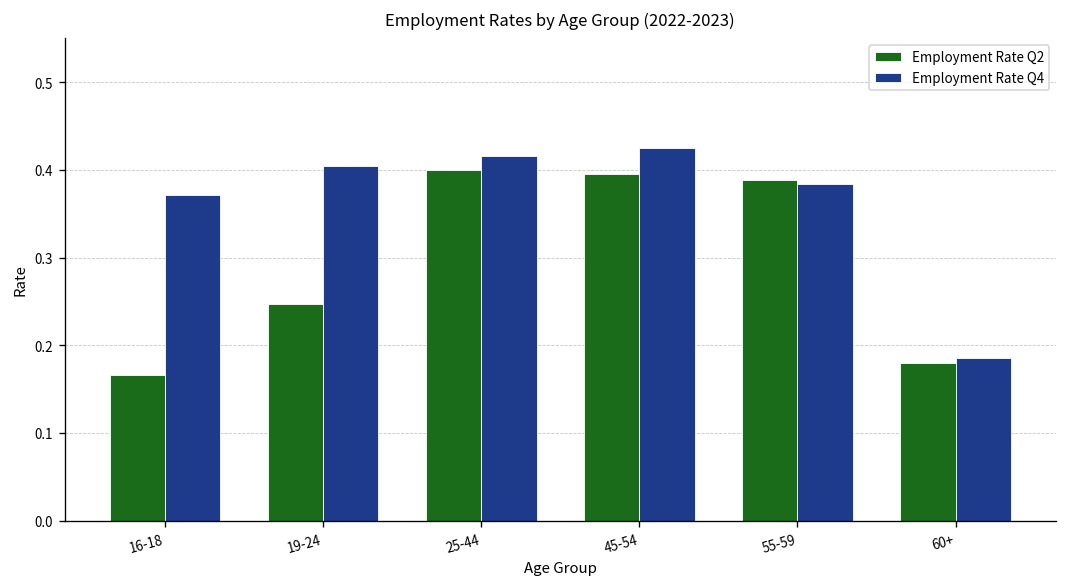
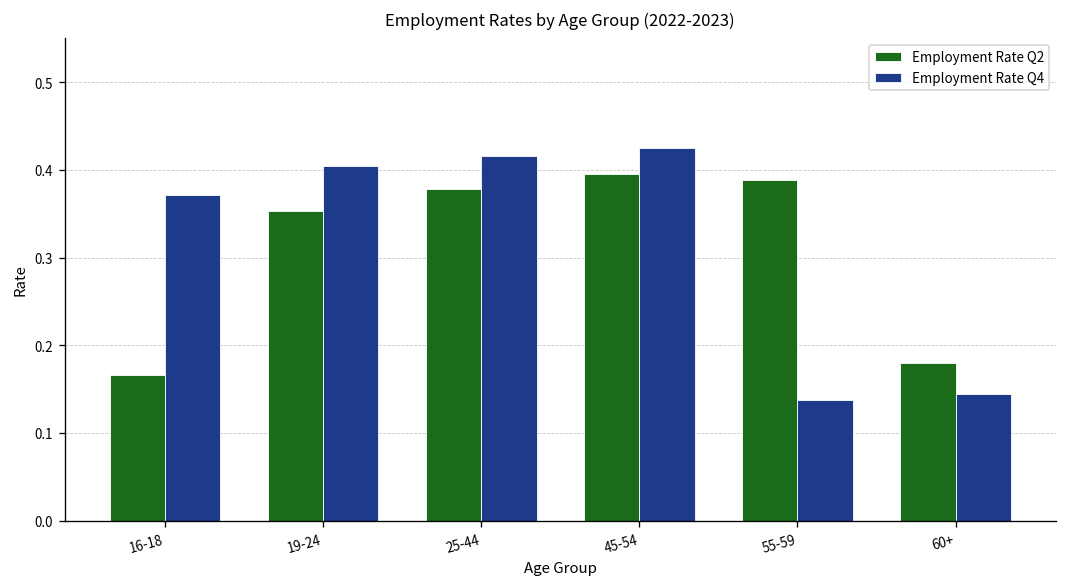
  {
    "Employment Rate Q2": {
      "16-18": 0.17,
-     "19-24": 0.25,
-     "25-44": 0.40,
+     "19-24": 0.35,
+     "25-44": 0.38,
      "45-54": 0.40,
      "55-59": 0.39,
      "60+": 0.18
    },
    "Employment Rate Q4": {
      "16-18": 0.37,
      "19-24": 0.40,
      "25-44": 0.42,
      "45-54": 0.42,
-     "55-59": 0.38,
-     "60+": 0.19
+     "55-59": 0.14,
+     "60+": 0.14
    }
  }
